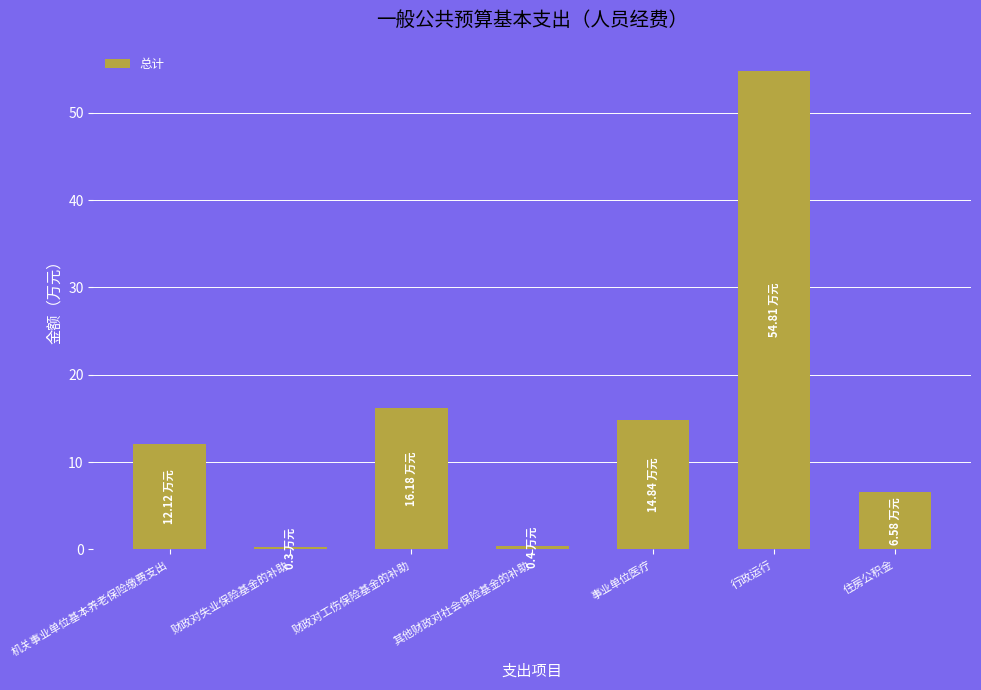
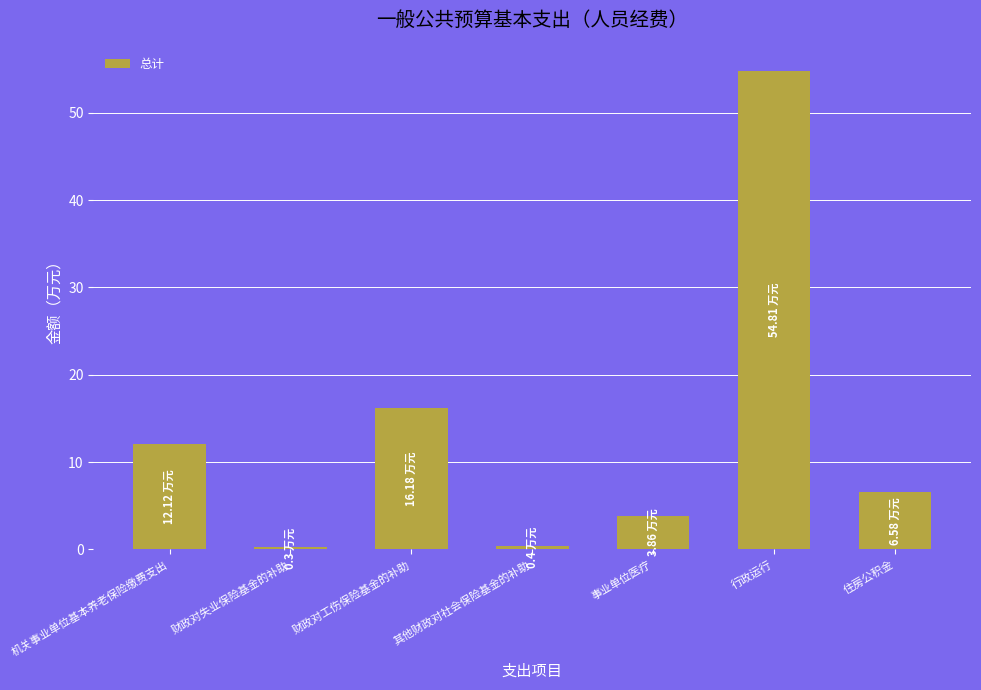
  {
    "机关事业单位基本养老保险缴费支出": 12.12,
    "财政对失业保险基金的补助": 0.3,
    "财政对工伤保险基金的补助": 16.18,
    "其他财政对社会保险基金的补助": 0.4,
-   "事业单位医疗": 14.84,
+   "事业单位医疗": 3.86,
    "行政运行": 54.81,
    "住房公积金": 6.58
  }
